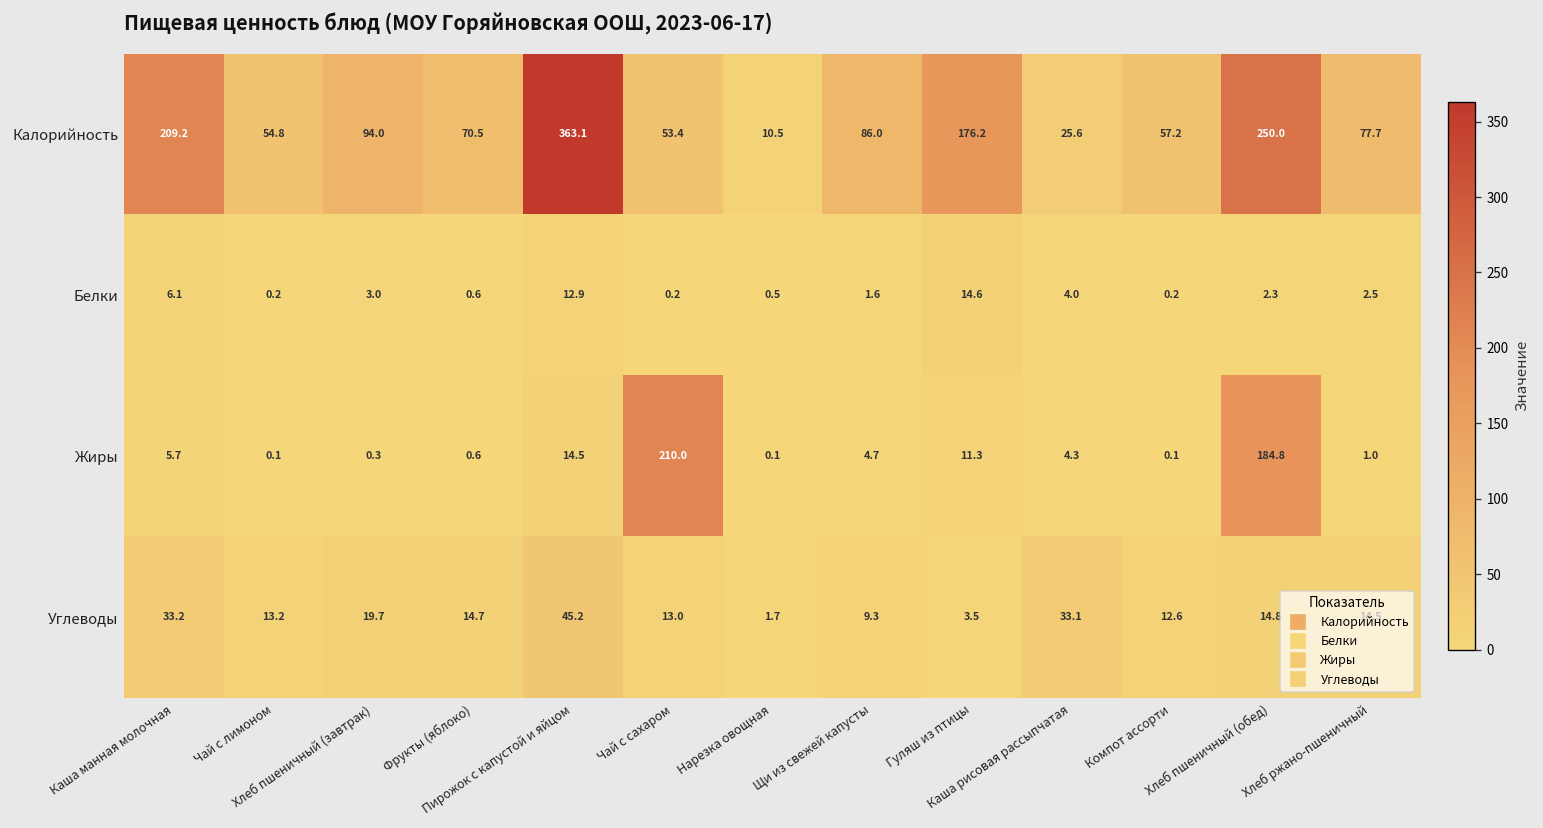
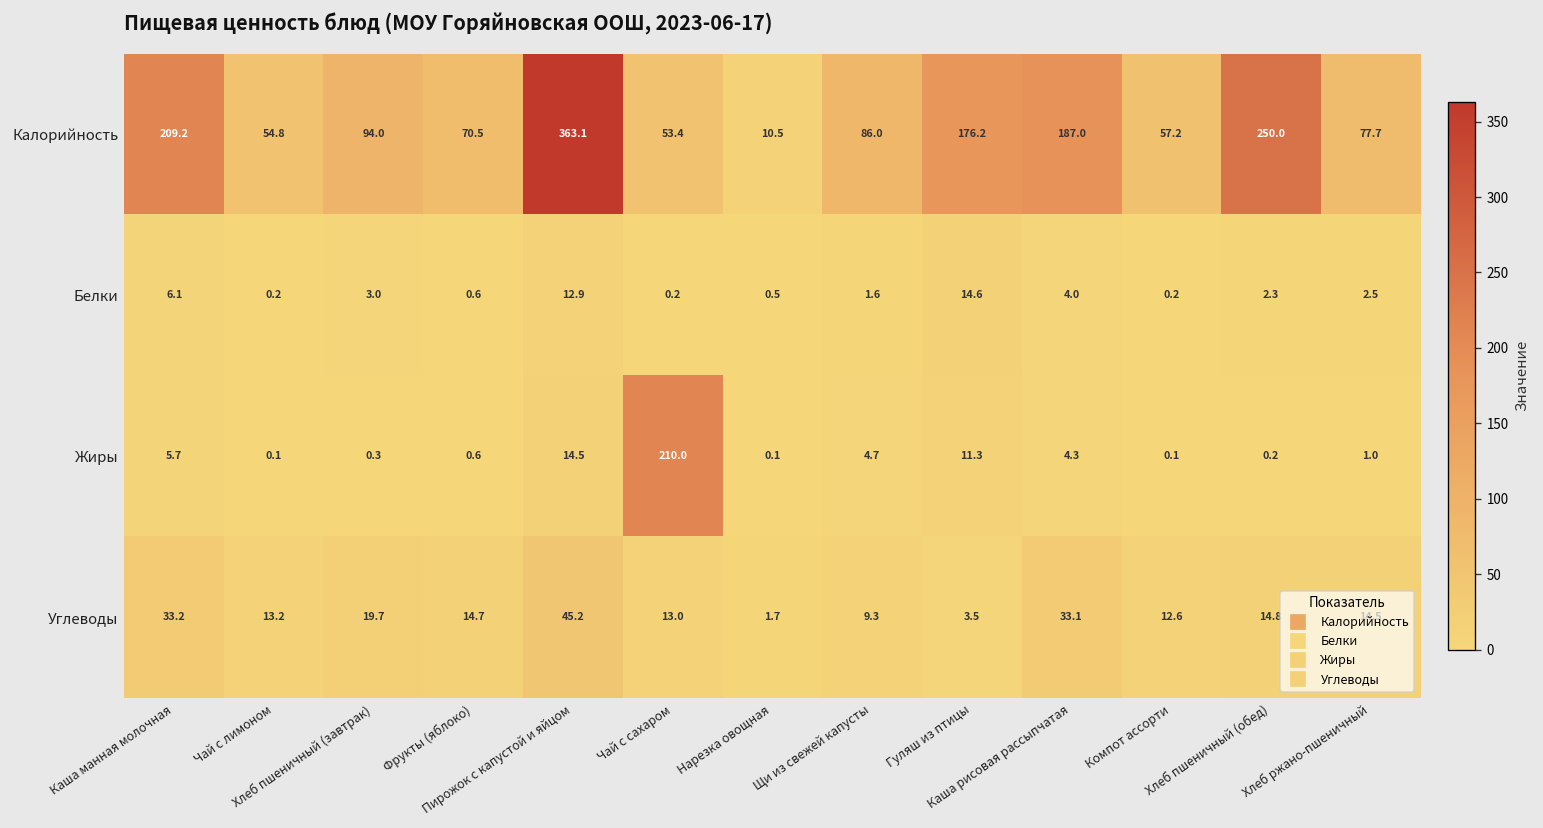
  {
    "Калорийность": {
      "Каша манная молочная": 209.2,
      "Чай с лимоном": 54.8,
      "Хлеб пшеничный (завтрак)": 94.0,
      "Фрукты (яблоко)": 70.5,
      "Пирожок с капустой и яйцом": 363.1,
      "Чай с сахаром": 53.4,
      "Нарезка овощная": 10.5,
      "Щи из свежей капусты": 86.0,
      "Гуляш из птицы": 176.2,
-     "Каша рисовая рассыпчатая": 25.6,
+     "Каша рисовая рассыпчатая": 187.0,
      "Компот ассорти": 57.2,
      "Хлеб пшеничный (обед)": 250.0,
      "Хлеб ржано-пшеничный": 77.7
    },
    "Белки": {
      "Каша манная молочная": 6.1,
      "Чай с лимоном": 0.2,
      "Хлеб пшеничный (завтрак)": 3.0,
      "Фрукты (яблоко)": 0.6,
      "Пирожок с капустой и яйцом": 12.9,
      "Чай с сахаром": 0.2,
      "Нарезка овощная": 0.5,
      "Щи из свежей капусты": 1.6,
      "Гуляш из птицы": 14.6,
      "Каша рисовая рассыпчатая": 4.0,
      "Компот ассорти": 0.2,
      "Хлеб пшеничный (обед)": 2.3,
      "Хлеб ржано-пшеничный": 2.5
    },
    "Жиры": {
      "Каша манная молочная": 5.7,
      "Чай с лимоном": 0.1,
      "Хлеб пшеничный (завтрак)": 0.3,
      "Фрукты (яблоко)": 0.6,
      "Пирожок с капустой и яйцом": 14.5,
      "Чай с сахаром": 210.0,
      "Нарезка овощная": 0.1,
      "Щи из свежей капусты": 4.7,
      "Гуляш из птицы": 11.3,
      "Каша рисовая рассыпчатая": 4.3,
      "Компот ассорти": 0.1,
-     "Хлеб пшеничный (обед)": 184.8,
+     "Хлеб пшеничный (обед)": 0.2,
      "Хлеб ржано-пшеничный": 1.0
    },
    "Углеводы": {
      "Каша манная молочная": 33.2,
      "Чай с лимоном": 13.2,
      "Хлеб пшеничный (завтрак)": 19.7,
      "Фрукты (яблоко)": 14.7,
      "Пирожок с капустой и яйцом": 45.2,
      "Чай с сахаром": 13.0,
      "Нарезка овощная": 1.7,
      "Щи из свежей капусты": 9.3,
      "Гуляш из птицы": 3.5,
      "Каша рисовая рассыпчатая": 33.1,
      "Компот ассорти": 12.6
    }
  }
